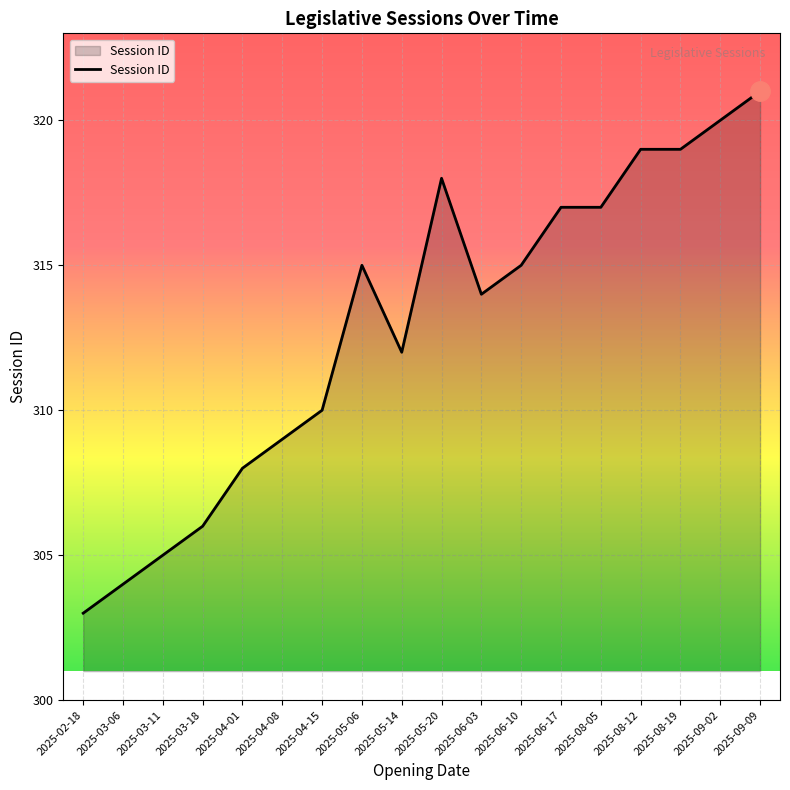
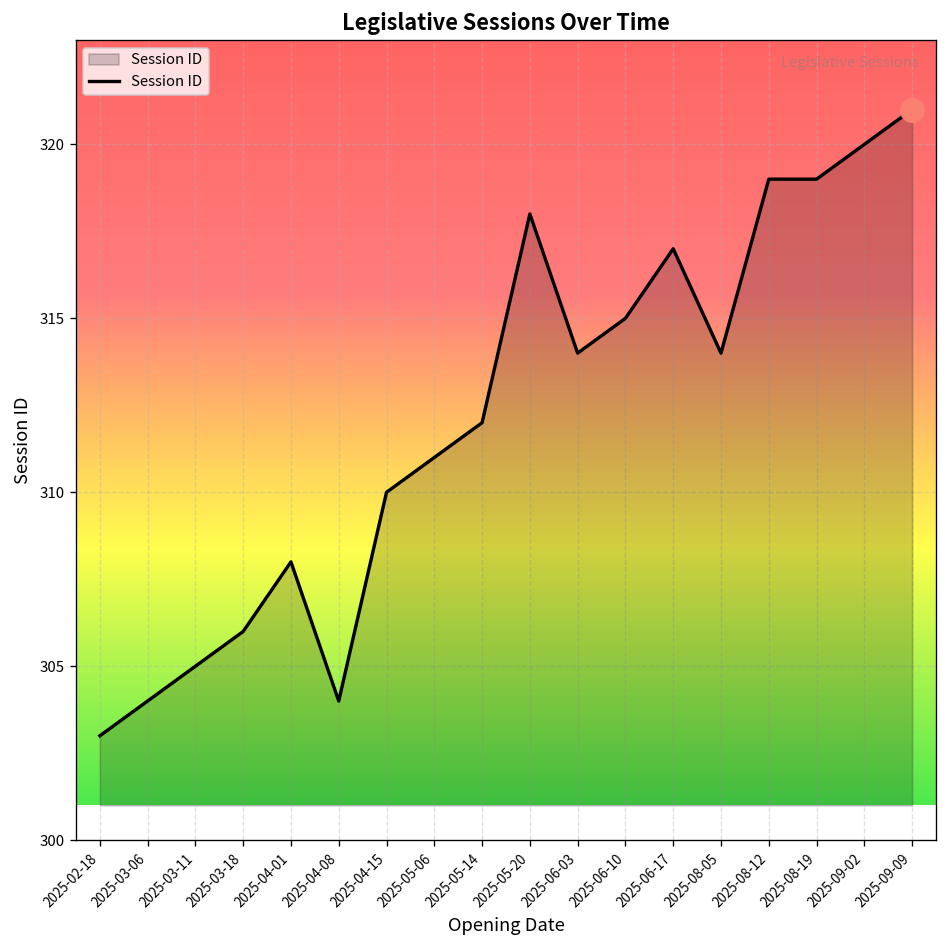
  {
    "Session ID": {
      "2025-02-18": 303,
      "2025-03-06": 304,
      "2025-03-11": 305,
      "2025-03-18": 306,
      "2025-04-01": 308,
-     "2025-04-08": 309,
+     "2025-04-08": 304,
      "2025-04-15": 310,
-     "2025-05-06": 315,
+     "2025-05-06": 311,
      "2025-05-14": 312,
      "2025-05-20": 318,
      "2025-06-03": 314,
      "2025-06-10": 315,
      "2025-06-17": 317,
-     "2025-08-05": 317,
+     "2025-08-05": 314,
      "2025-08-12": 319,
      "2025-08-19": 319,
      "2025-09-02": 320
    }
  }
